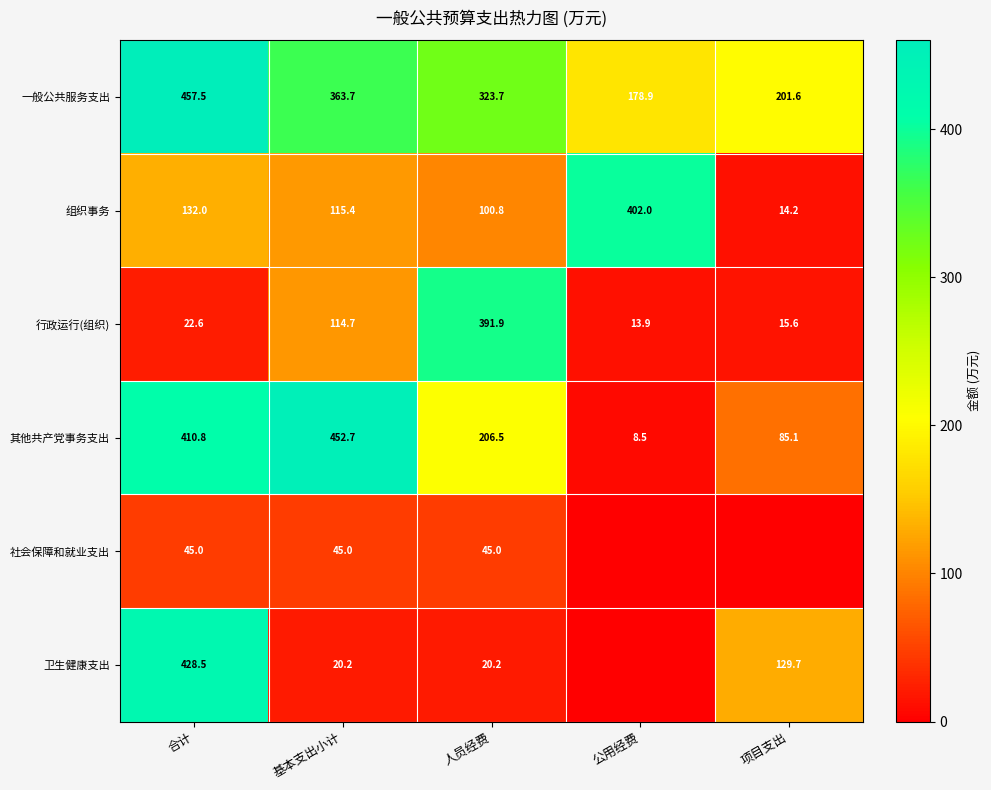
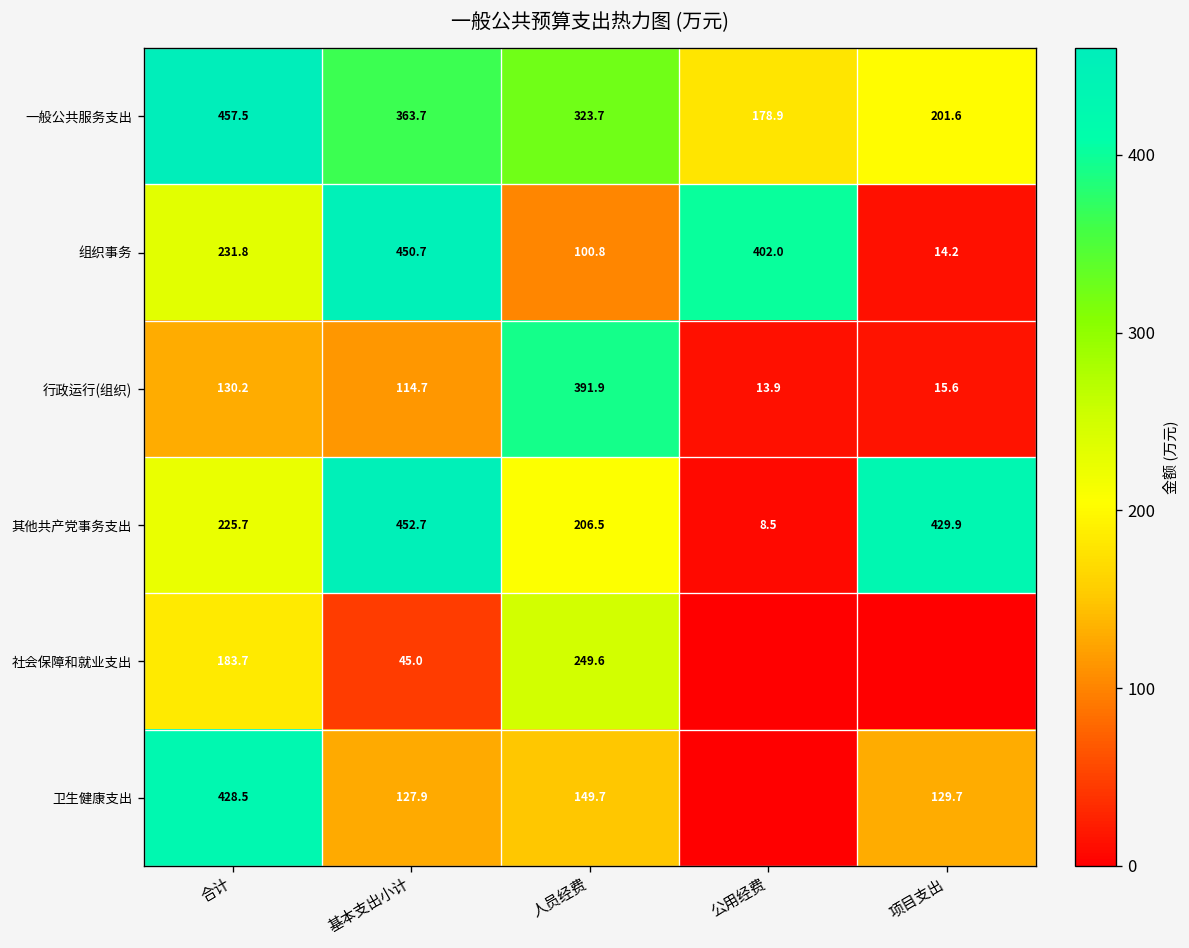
  {
    "一般公共服务支出": {
      "合计": 457.5,
      "基本支出小计": 363.7,
      "人员经费": 323.7,
      "公用经费": 178.9,
      "项目支出": 201.6
    },
    "组织事务": {
-     "合计": 132.0,
-     "基本支出小计": 115.4,
+     "合计": 231.8,
+     "基本支出小计": 450.7,
      "人员经费": 100.8,
      "公用经费": 402.0,
      "项目支出": 14.2
    },
    "行政运行(组织)": {
-     "合计": 22.6,
+     "合计": 130.2,
      "基本支出小计": 114.7,
      "人员经费": 391.9,
      "公用经费": 13.9,
      "项目支出": 15.6
    },
    "其他共产党事务支出": {
-     "合计": 410.8,
+     "合计": 225.7,
      "基本支出小计": 452.7,
      "人员经费": 206.5,
      "公用经费": 8.5,
-     "项目支出": 85.1
+     "项目支出": 429.9
    },
    "社会保障和就业支出": {
-     "合计": 45.0,
+     "合计": 183.7,
      "基本支出小计": 45.0,
-     "人员经费": 45.0
+     "人员经费": 249.6
    },
    "卫生健康支出": {
      "合计": 428.5,
-     "基本支出小计": 20.2,
-     "人员经费": 20.2,
+     "基本支出小计": 127.9,
+     "人员经费": 149.7,
      "项目支出": 129.7
    }
  }
